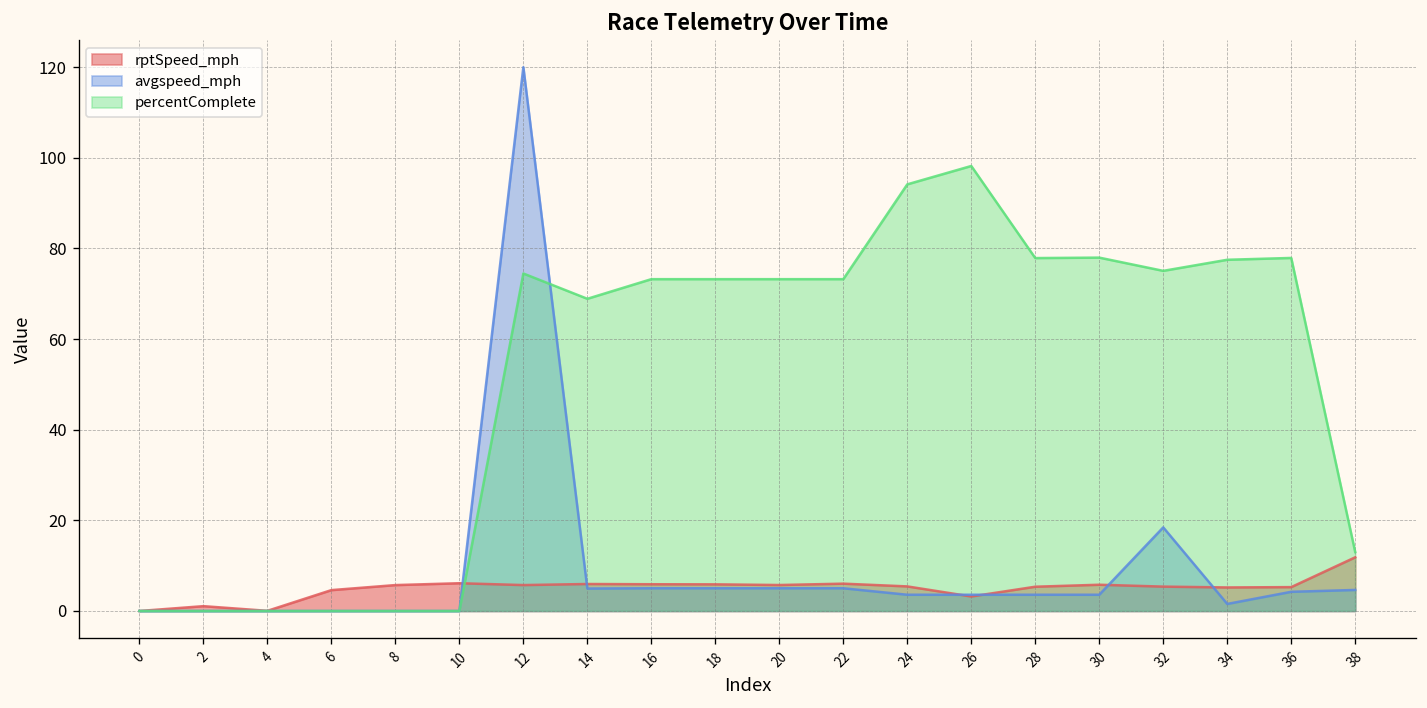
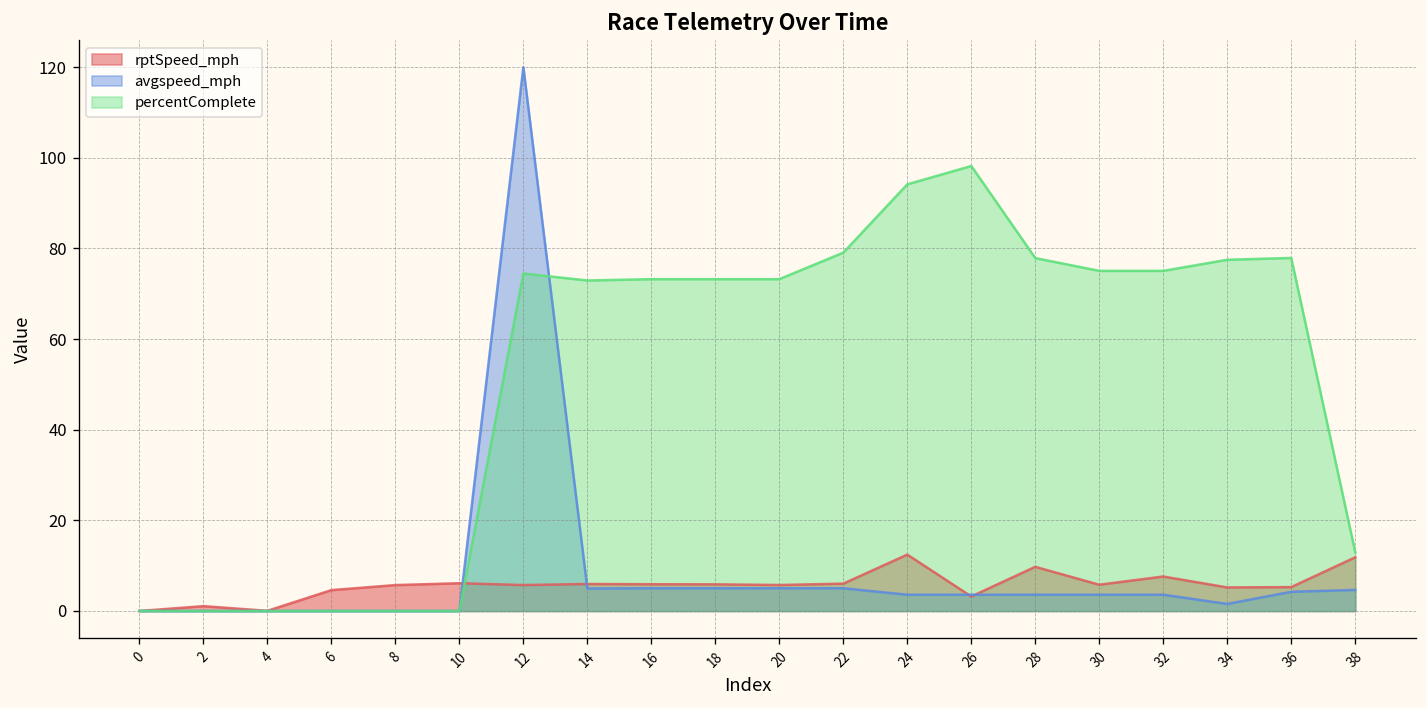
  {
    "rptSpeed_mph": {
      "2": 1,
      "6": 5,
      "8": 6,
      "10": 6,
      "12": 6,
      "14": 6,
      "16": 6,
      "18": 6,
      "20": 6,
      "22": 6,
-     "24": 5,
-     "28": 5,
+     "24": 12,
+     "28": 10,
      "30": 6,
-     "32": 5,
+     "32": 8,
      "34": 5,
      "36": 5,
      "38": 12
    },
    "avgspeed_mph": {
      "12": 120,
      "14": 5,
      "16": 5,
      "18": 5,
      "20": 5,
      "22": 5,
      "24": 4,
      "28": 4,
      "30": 4,
-     "32": 18,
+     "32": 4,
      "34": 2,
      "36": 4,
      "38": 5
    },
    "percentComplete": {
      "12": 74,
-     "14": 69,
+     "14": 73,
      "16": 73,
      "18": 73,
      "20": 73,
-     "22": 73,
+     "22": 79,
      "24": 94,
      "26": 98,
      "28": 78,
-     "30": 78,
+     "30": 75,
      "32": 75,
      "34": 78,
      "36": 78,
      "38": 13
    }
  }
